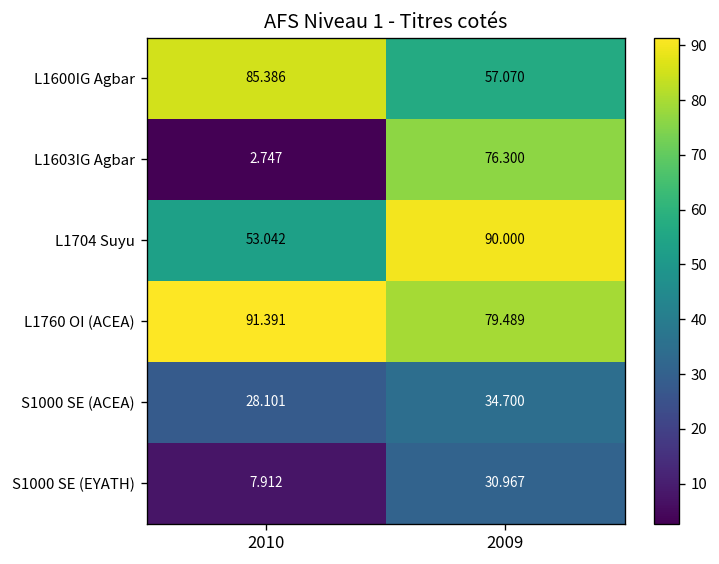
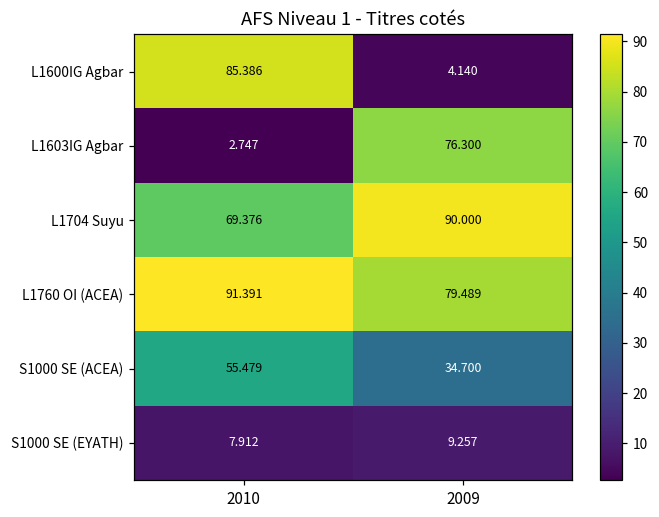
  {
    "L1600IG Agbar": {
      "2010": 85.386,
-     "2009": 57.070
+     "2009": 4.140
    },
    "L1603IG Agbar": {
      "2010": 2.747,
      "2009": 76.300
    },
    "L1704 Suyu": {
-     "2010": 53.042,
+     "2010": 69.376,
      "2009": 90.000
    },
    "L1760 OI (ACEA)": {
      "2010": 91.391,
      "2009": 79.489
    },
    "S1000 SE (ACEA)": {
-     "2010": 28.101,
+     "2010": 55.479,
      "2009": 34.700
    },
    "S1000 SE (EYATH)": {
      "2010": 7.912,
-     "2009": 30.967
+     "2009": 9.257
    }
  }
